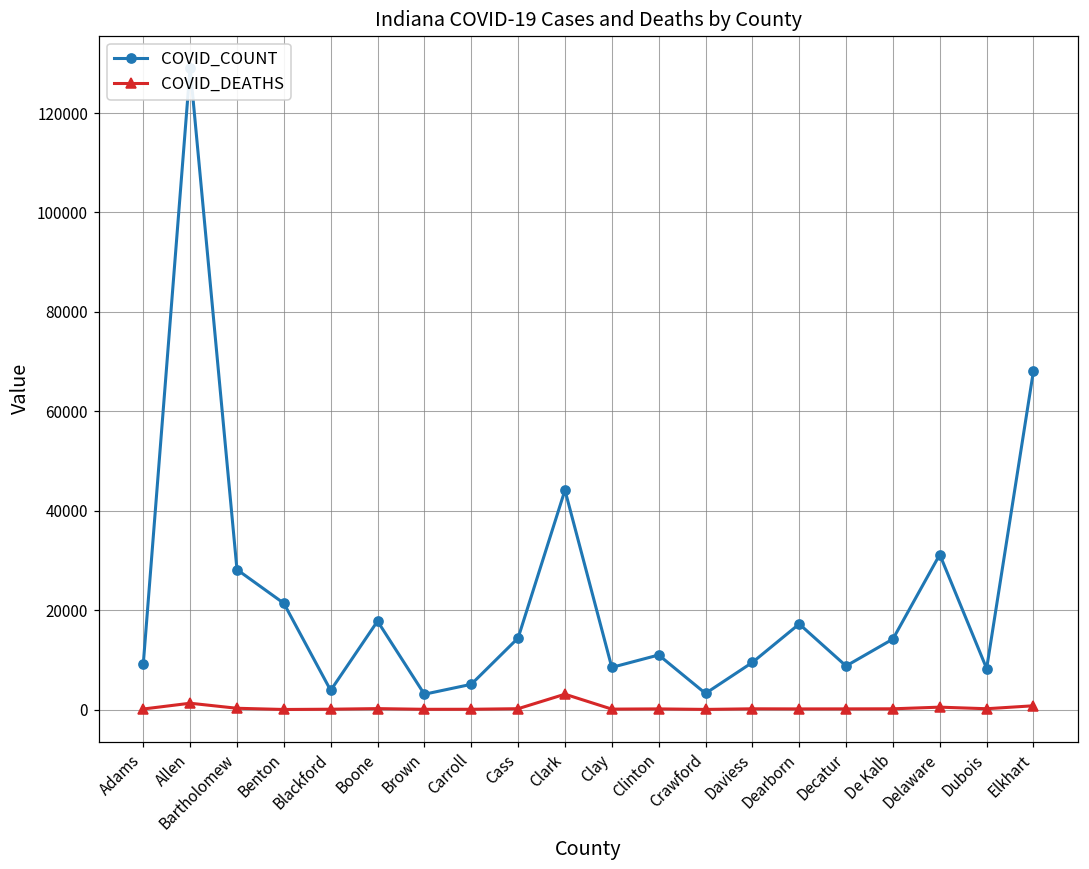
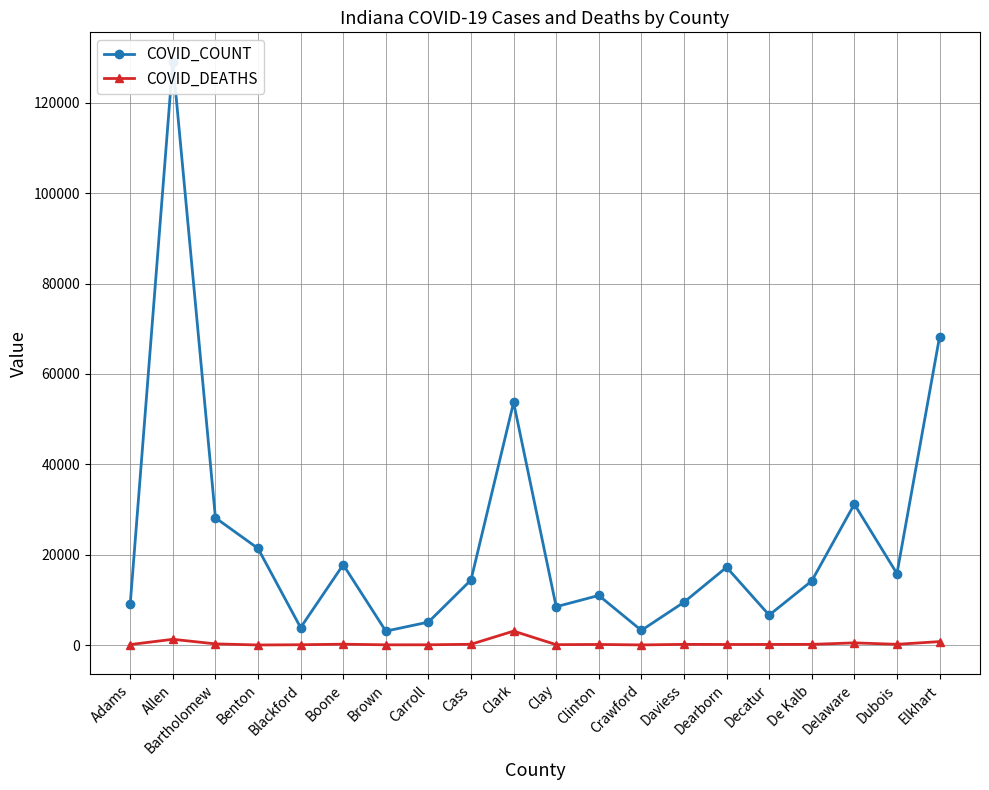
  {
    "COVID_COUNT": {
      "Adams": 9000,
      "Bartholomew": 28000,
      "Benton": 21000,
      "Blackford": 4000,
      "Boone": 18000,
      "Brown": 3000,
      "Carroll": 5000,
      "Cass": 14000,
-     "Clark": 44000,
+     "Clark": 54000,
      "Clay": 8000,
      "Clinton": 11000,
      "Crawford": 3000,
      "Daviess": 9000,
      "Dearborn": 17000,
-     "Decatur": 9000,
+     "Decatur": 7000,
      "De Kalb": 14000,
      "Delaware": 31000,
-     "Dubois": 8000,
+     "Dubois": 16000,
      "Elkhart": 68000
    },
    "COVID_DEATHS": {
      "Adams": 0,
      "Allen": 1000,
      "Bartholomew": 0,
      "Benton": 0,
      "Blackford": 0,
      "Boone": 0,
      "Brown": 0,
      "Carroll": 0,
      "Cass": 0,
      "Clark": 3000,
      "Clay": 0,
      "Clinton": 0,
      "Crawford": 0,
      "Daviess": 0,
      "Dearborn": 0,
      "Decatur": 0,
      "De Kalb": 0,
      "Delaware": 0,
      "Dubois": 0,
      "Elkhart": 1000
    }
  }
